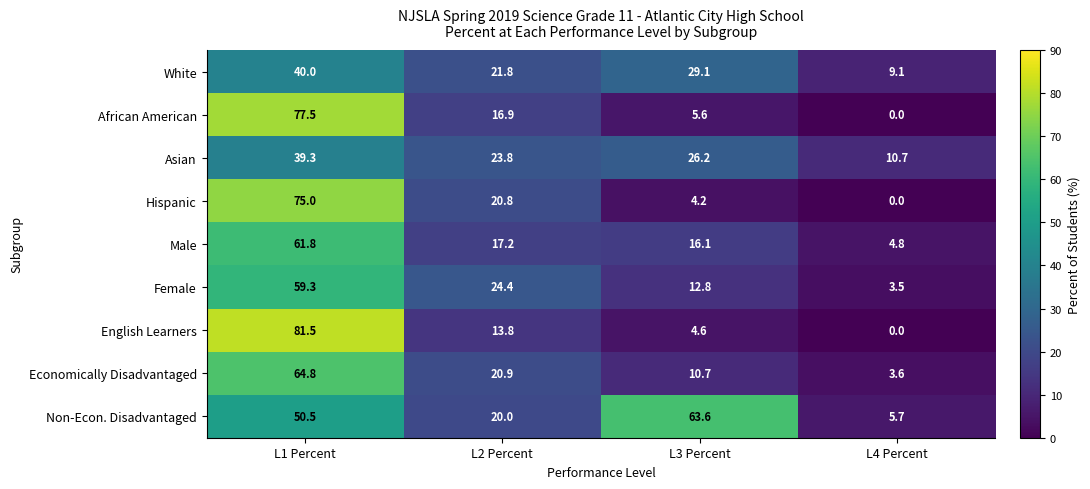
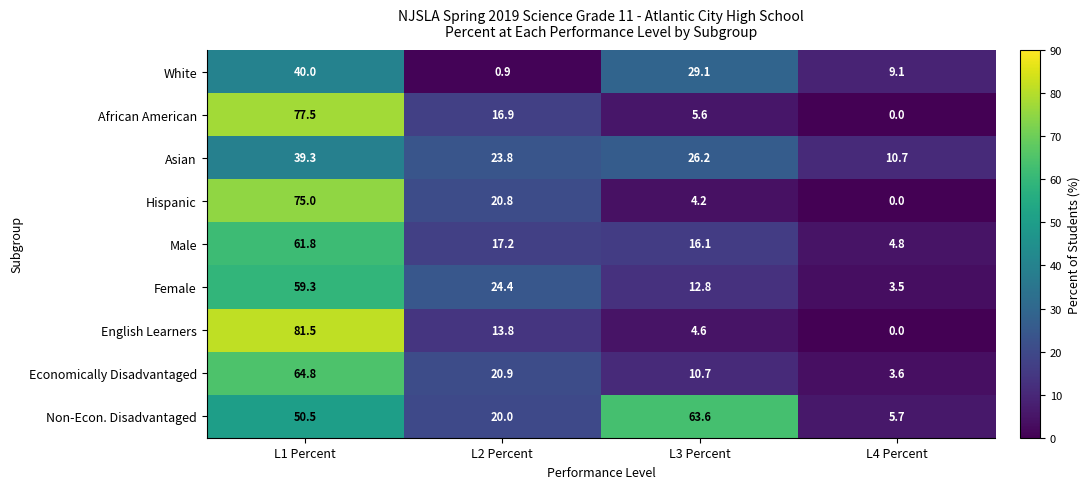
  {
    "White": {
      "L1 Percent": 40.0,
-     "L2 Percent": 21.8,
+     "L2 Percent": 0.9,
      "L3 Percent": 29.1,
      "L4 Percent": 9.1
    },
    "African American": {
      "L1 Percent": 77.5,
      "L2 Percent": 16.9,
      "L3 Percent": 5.6,
      "L4 Percent": 0.0
    },
    "Asian": {
      "L1 Percent": 39.3,
      "L2 Percent": 23.8,
      "L3 Percent": 26.2,
      "L4 Percent": 10.7
    },
    "Hispanic": {
      "L1 Percent": 75.0,
      "L2 Percent": 20.8,
      "L3 Percent": 4.2,
      "L4 Percent": 0.0
    },
    "Male": {
      "L1 Percent": 61.8,
      "L2 Percent": 17.2,
      "L3 Percent": 16.1,
      "L4 Percent": 4.8
    },
    "Female": {
      "L1 Percent": 59.3,
      "L2 Percent": 24.4,
      "L3 Percent": 12.8,
      "L4 Percent": 3.5
    },
    "English Learners": {
      "L1 Percent": 81.5,
      "L2 Percent": 13.8,
      "L3 Percent": 4.6,
      "L4 Percent": 0.0
    },
    "Economically Disadvantaged": {
      "L1 Percent": 64.8,
      "L2 Percent": 20.9,
      "L3 Percent": 10.7,
      "L4 Percent": 3.6
    },
    "Non-Econ. Disadvantaged": {
      "L1 Percent": 50.5,
      "L2 Percent": 20.0,
      "L3 Percent": 63.6,
      "L4 Percent": 5.7
    }
  }
